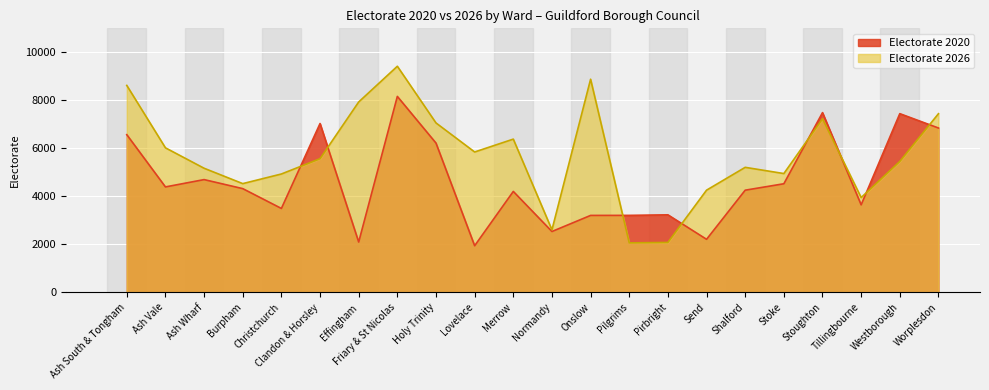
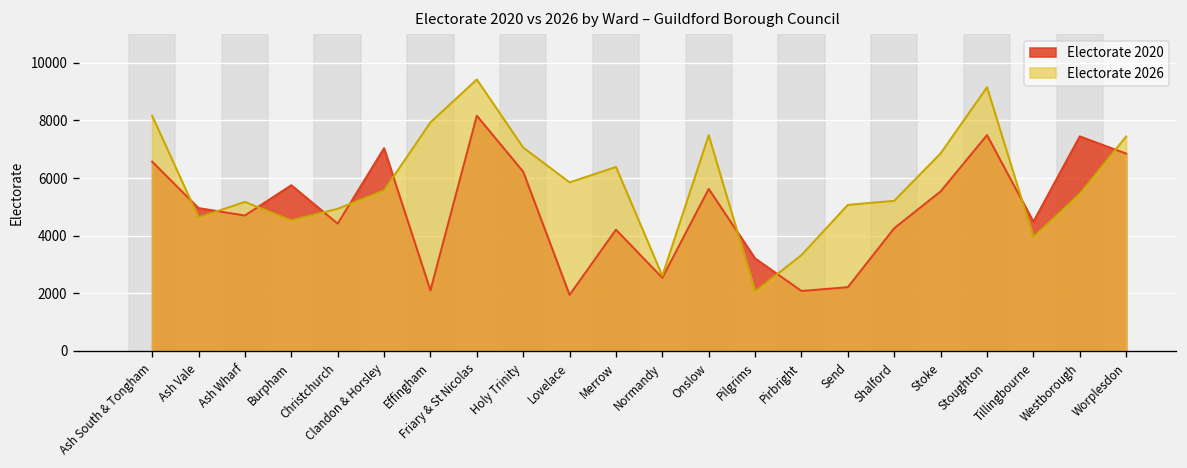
  {
    "Electorate 2020": {
      "Ash South & Tongham": 6600,
-     "Ash Vale": 4400,
+     "Ash Vale": 5000,
      "Ash Wharf": 4700,
-     "Burpham": 4300,
-     "Christchurch": 3500,
+     "Burpham": 5800,
+     "Christchurch": 4400,
      "Clandon & Horsley": 7000,
      "Effingham": 2100,
      "Friary & St Nicolas": 8200,
      "Holy Trinity": 6200,
      "Lovelace": 1900,
      "Merrow": 4200,
-     "Onslow": 3200,
+     "Onslow": 5600,
      "Pilgrims": 3200,
-     "Pirbright": 3200,
+     "Pirbright": 2100,
      "Send": 2200,
      "Shalford": 4300,
-     "Stoke": 4500,
+     "Stoke": 5500,
      "Stoughton": 7500,
-     "Tillingbourne": 3600,
+     "Tillingbourne": 4500,
      "Westborough": 7400,
      "Worplesdon": 6800
    },
    "Electorate 2026": {
-     "Ash South & Tongham": 8600,
-     "Ash Vale": 6000,
+     "Ash South & Tongham": 8200,
+     "Ash Vale": 4600,
      "Ash Wharf": 5200,
      "Burpham": 4500,
      "Christchurch": 4900,
      "Clandon & Horsley": 5600,
      "Effingham": 7900,
      "Friary & St Nicolas": 9400,
      "Holy Trinity": 7100,
      "Lovelace": 5800,
      "Merrow": 6400,
-     "Onslow": 8900,
+     "Onslow": 7500,
      "Pilgrims": 2100,
-     "Pirbright": 2100,
-     "Send": 4300,
+     "Pirbright": 3300,
+     "Send": 5100,
      "Shalford": 5200,
-     "Stoke": 5000,
-     "Stoughton": 7200,
+     "Stoke": 6900,
+     "Stoughton": 9200,
      "Tillingbourne": 4000,
      "Westborough": 5500,
      "Worplesdon": 7400
    }
  }
